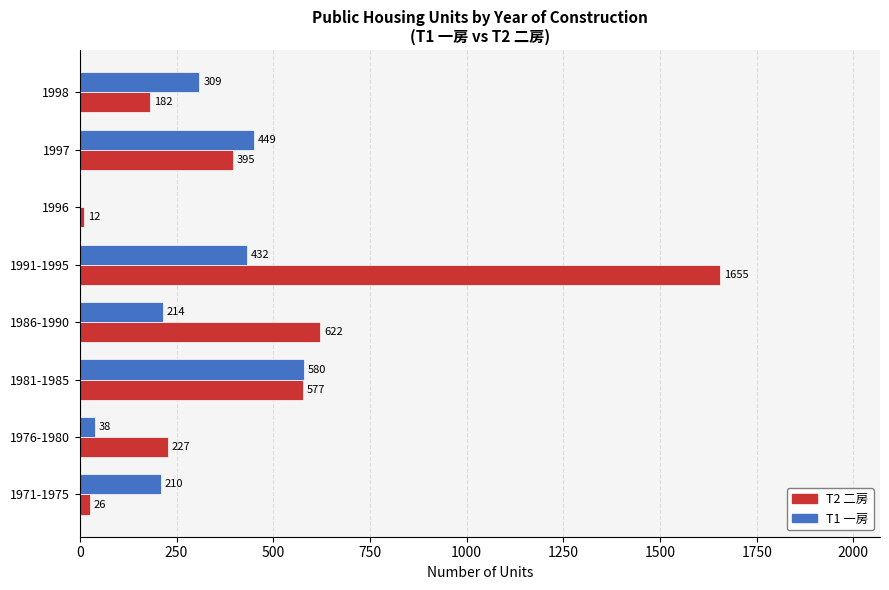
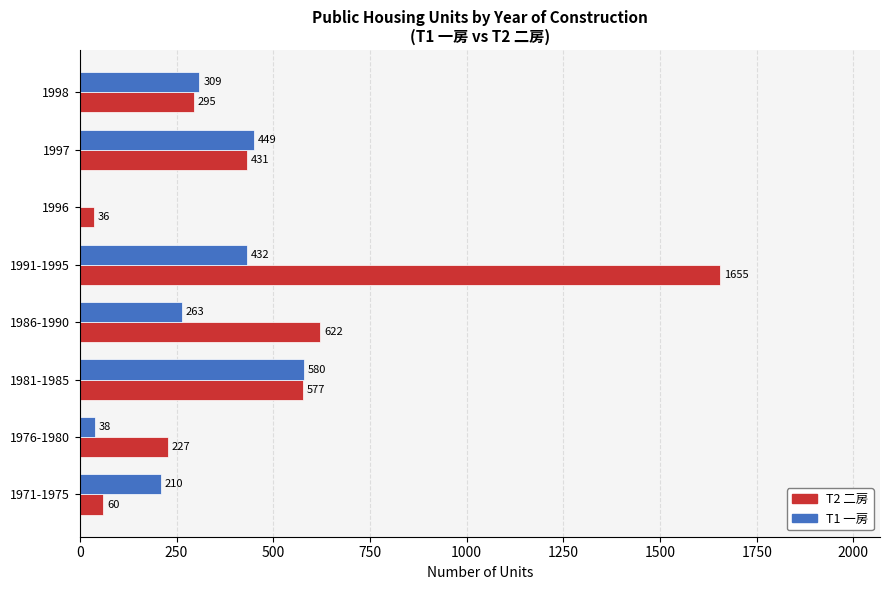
  {
    "T2 二房": {
-     "1998": 182,
-     "1997": 395,
-     "1996": 12,
+     "1998": 295,
+     "1997": 431,
+     "1996": 36,
      "1991-1995": 1655,
      "1986-1990": 622,
      "1981-1985": 577,
      "1976-1980": 227,
-     "1971-1975": 26
+     "1971-1975": 60
    },
    "T1 一房": {
      "1998": 309,
      "1997": 449,
      "1991-1995": 432,
-     "1986-1990": 214,
+     "1986-1990": 263,
      "1981-1985": 580,
      "1976-1980": 38,
      "1971-1975": 210
    }
  }
